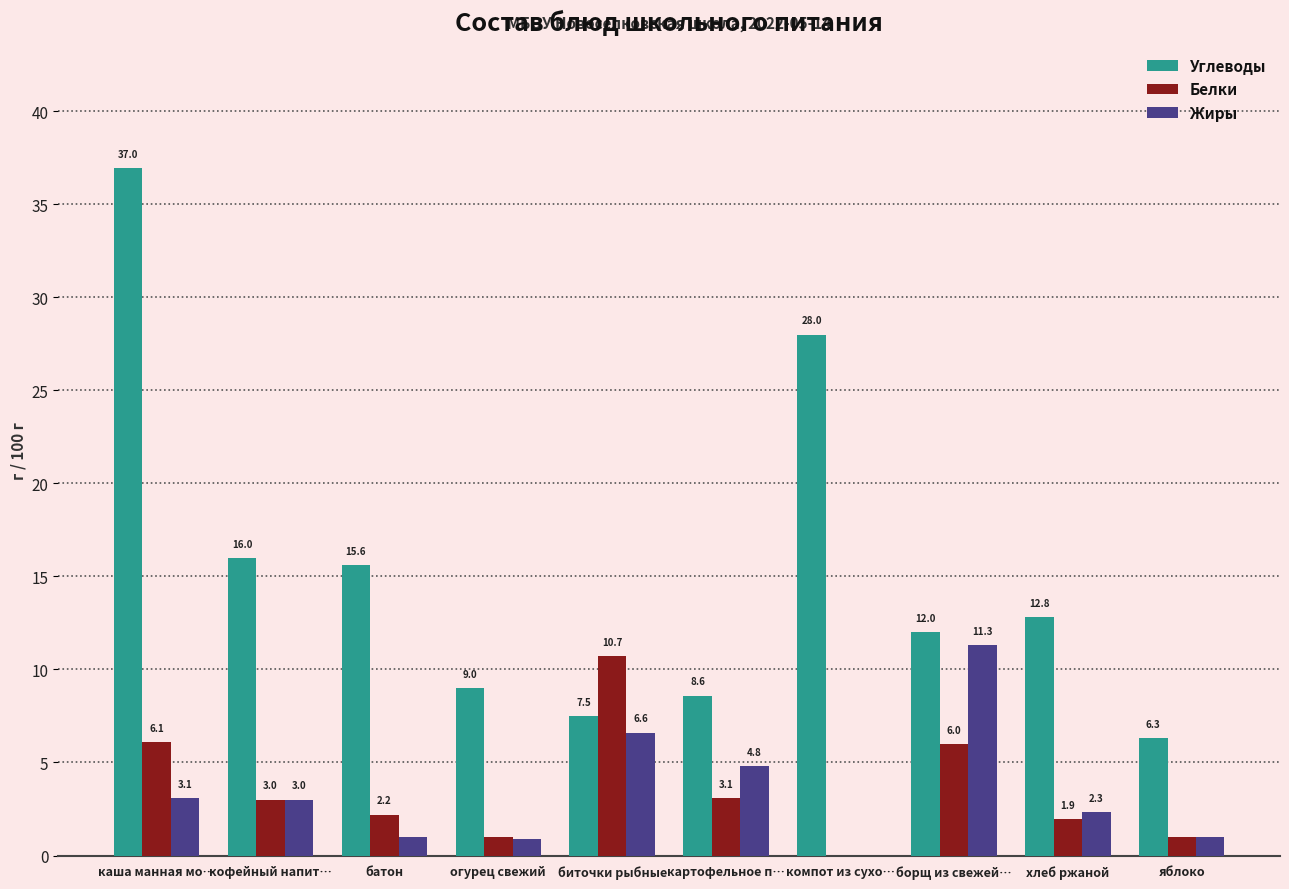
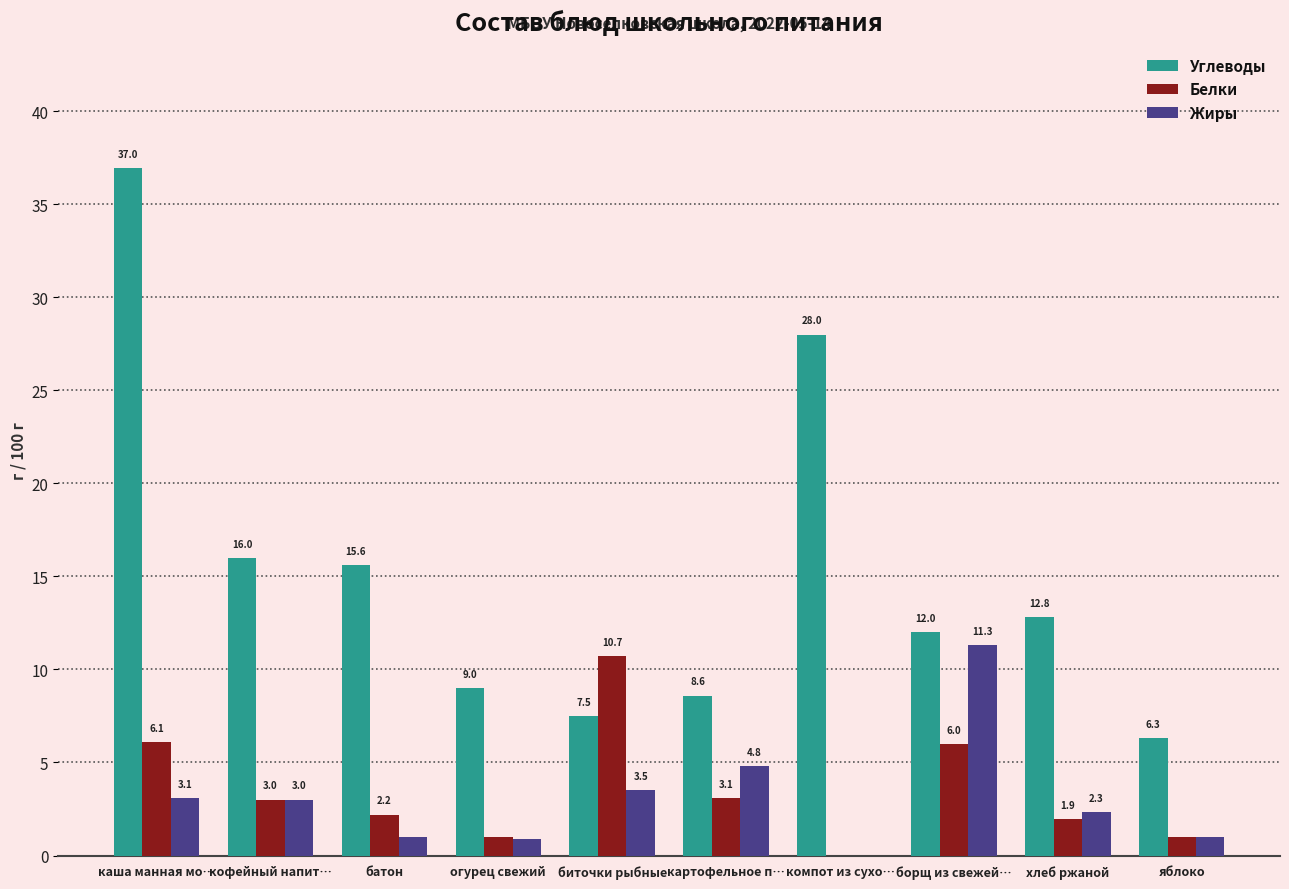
  {
    "Углеводы": {
      "каша манная мо…": 37.0,
      "кофейный напит…": 16.0,
      "батон": 15.6,
      "огурец свежий": 9.0,
      "биточки рыбные": 7.5,
      "картофельное п…": 8.6,
      "компот из сухо…": 28.0,
      "борщ из свежей…": 12.0,
      "хлеб ржаной": 12.8,
      "яблоко": 6.3
    },
    "Белки": {
      "каша манная мо…": 6.1,
      "кофейный напит…": 3.0,
      "батон": 2.2,
      "биточки рыбные": 10.7,
      "картофельное п…": 3.1,
      "борщ из свежей…": 6.0,
      "хлеб ржаной": 1.9
    },
    "Жиры": {
      "каша манная мо…": 3.1,
      "кофейный напит…": 3.0,
-     "биточки рыбные": 6.6,
+     "биточки рыбные": 3.5,
      "картофельное п…": 4.8,
      "борщ из свежей…": 11.3,
      "хлеб ржаной": 2.3
    }
  }
